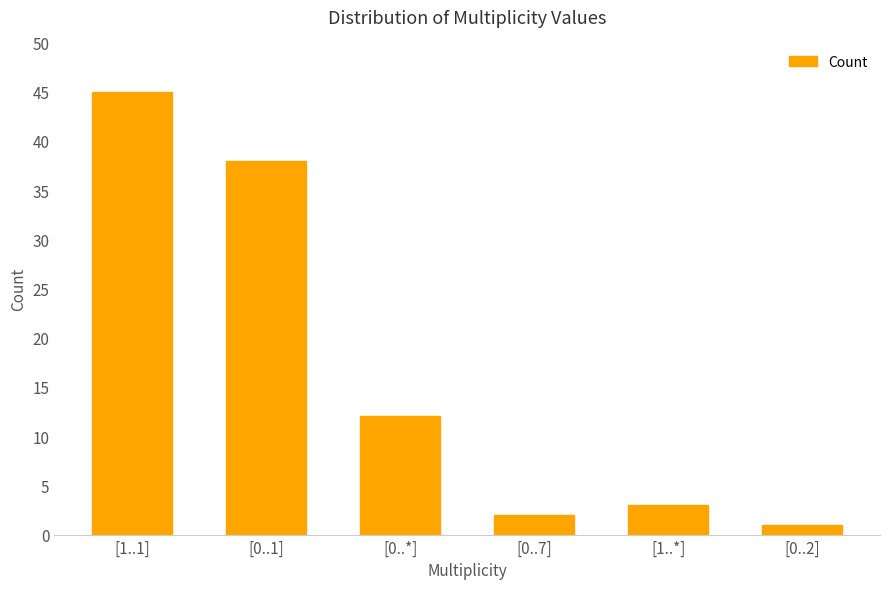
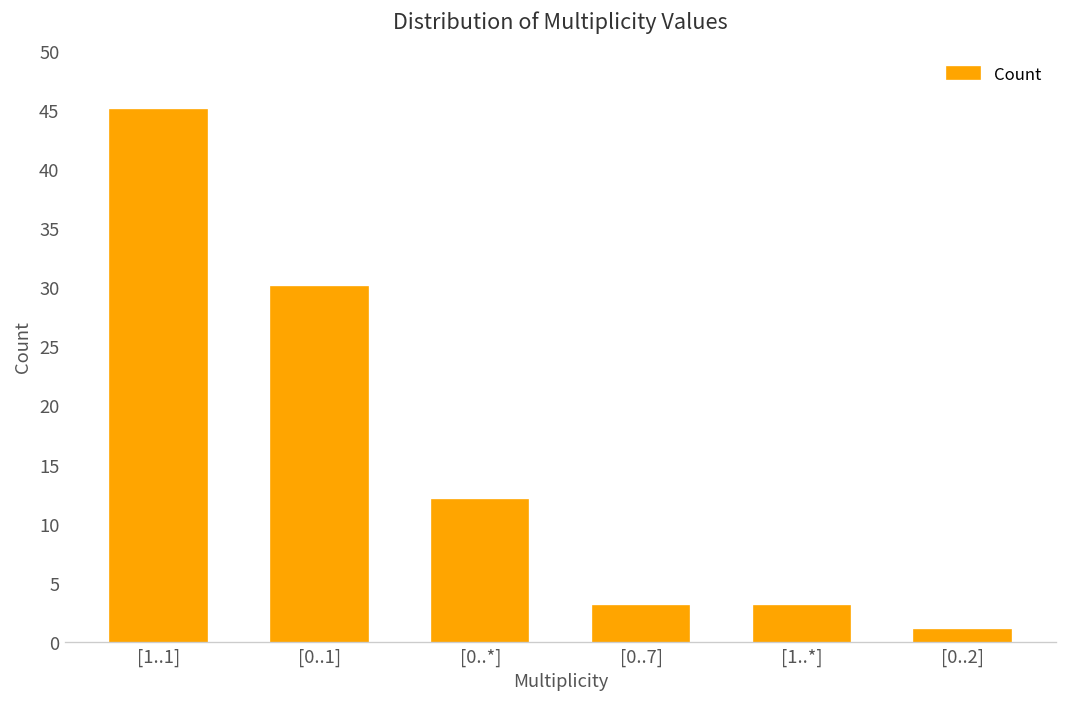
  {
    "[1..1]": 45,
-   "[0..1]": 38,
+   "[0..1]": 30,
    "[0..*]": 12,
-   "[0..7]": 2,
+   "[0..7]": 3,
    "[1..*]": 3,
    "[0..2]": 1
  }
